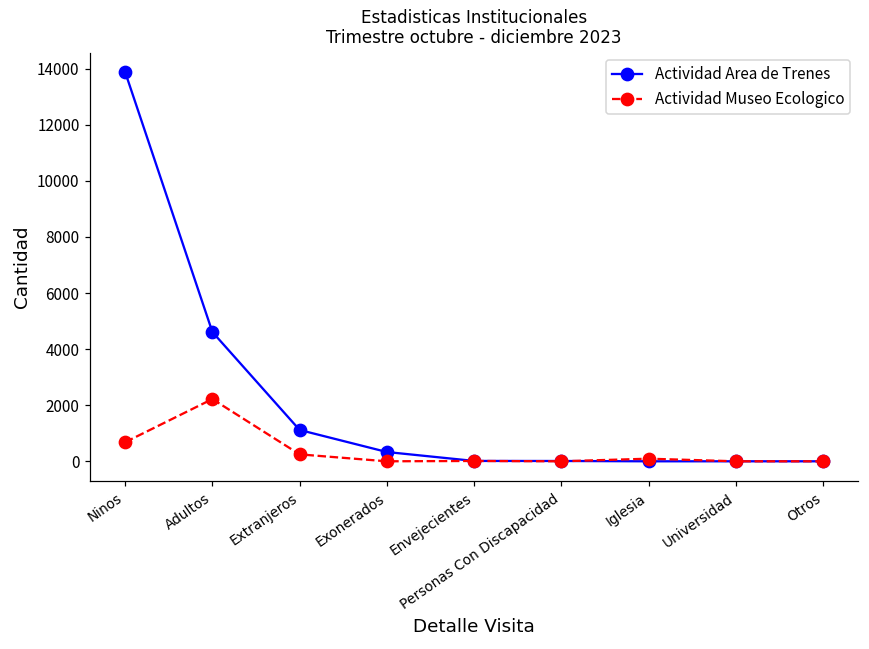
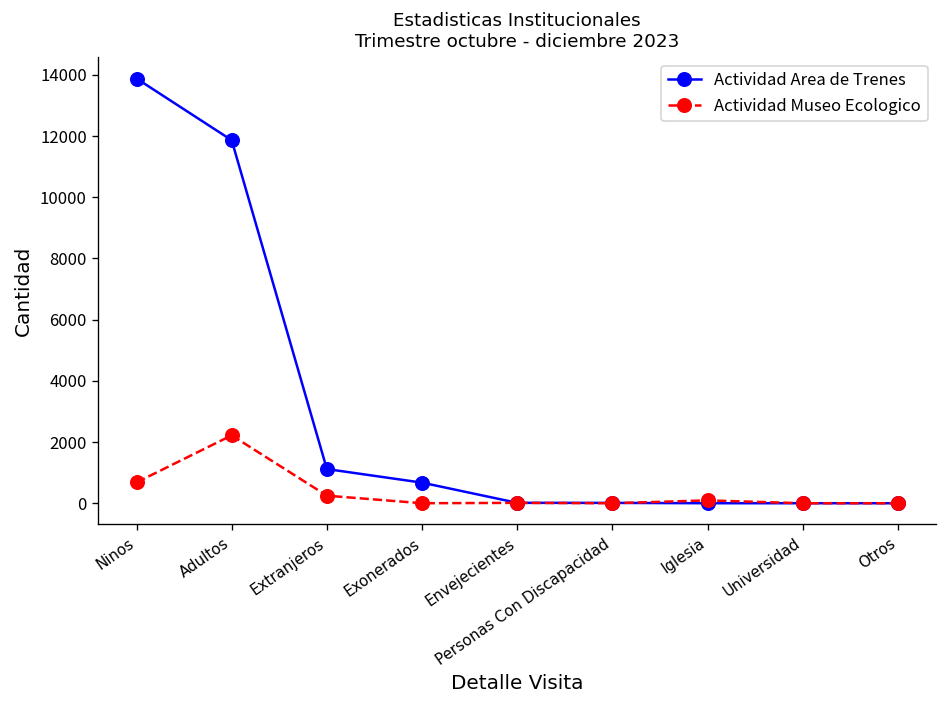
  {
    "Actividad Area de Trenes": {
      "Ninos": 13900,
-     "Adultos": 4600,
+     "Adultos": 11900,
      "Extranjeros": 1100,
-     "Exonerados": 300
+     "Exonerados": 700
    },
    "Actividad Museo Ecologico": {
      "Ninos": 700,
      "Adultos": 2200,
      "Extranjeros": 200,
      "Exonerados": 0
    }
  }
